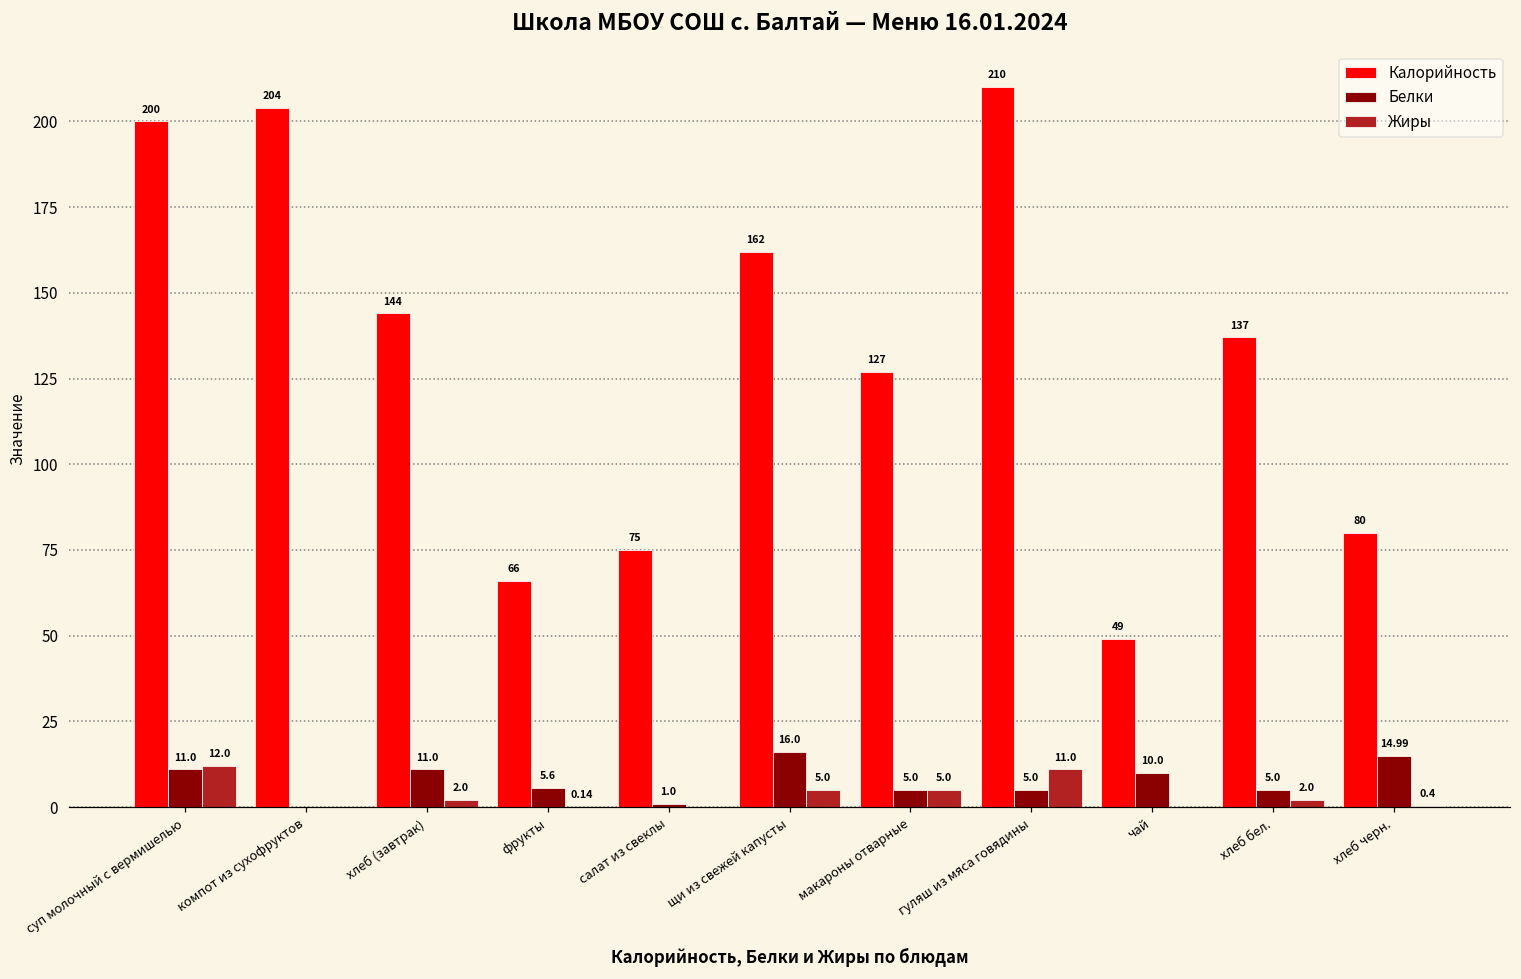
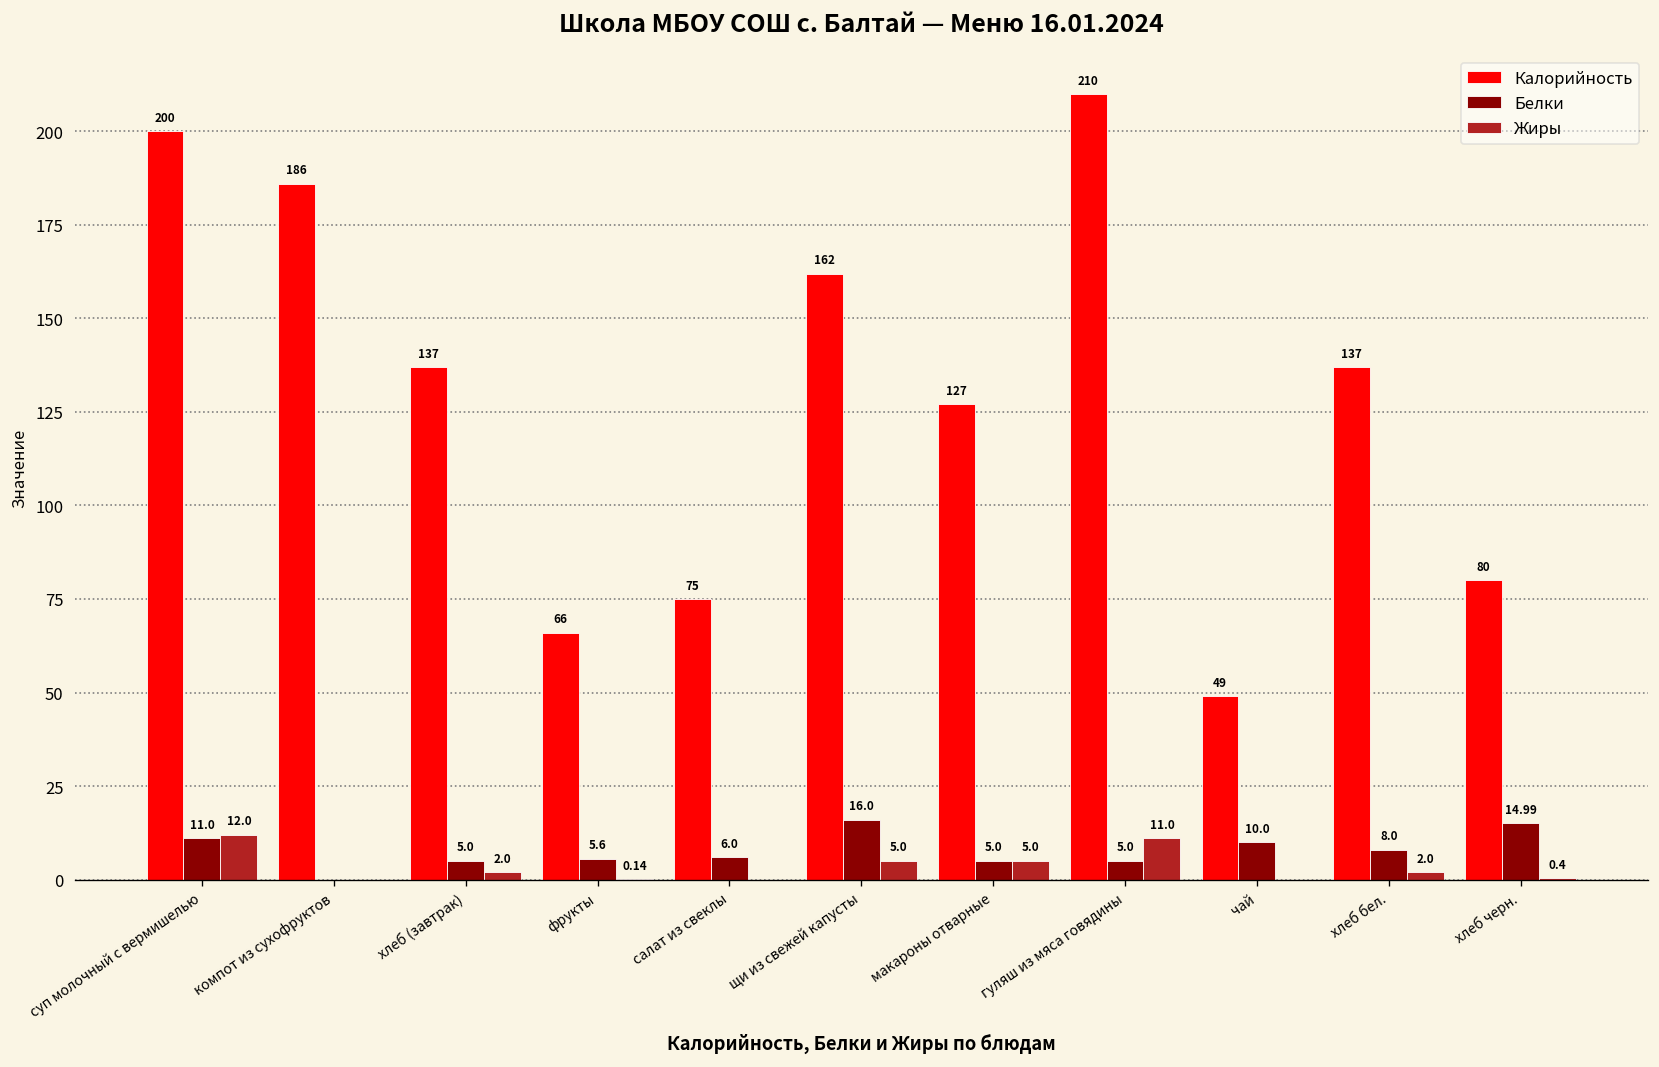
  {
    "Калорийность": {
      "суп молочный с вермишелью": 200,
-     "компот из сухофруктов": 204,
-     "хлеб (завтрак)": 144,
+     "компот из сухофруктов": 186,
+     "хлеб (завтрак)": 137,
      "фрукты": 66,
      "салат из свеклы": 75,
      "щи из свежей капусты": 162,
      "макароны отварные": 127,
      "гуляш из мяса говядины": 210,
      "чай": 49,
      "хлеб бел.": 137,
      "хлеб черн.": 80
    },
    "Белки": {
      "суп молочный с вермишелью": 11.0,
-     "хлеб (завтрак)": 11.0,
+     "хлеб (завтрак)": 5.0,
      "фрукты": 5.6,
-     "салат из свеклы": 1.0,
+     "салат из свеклы": 6.0,
      "щи из свежей капусты": 16.0,
      "макароны отварные": 5.0,
      "гуляш из мяса говядины": 5.0,
      "чай": 10.0,
-     "хлеб бел.": 5.0,
+     "хлеб бел.": 8.0,
      "хлеб черн.": 14.99
    },
    "Жиры": {
      "суп молочный с вермишелью": 12.0,
      "хлеб (завтрак)": 2.0,
      "фрукты": 0.14,
      "щи из свежей капусты": 5.0,
      "макароны отварные": 5.0,
      "гуляш из мяса говядины": 11.0,
      "хлеб бел.": 2.0,
      "хлеб черн.": 0.4
    }
  }
